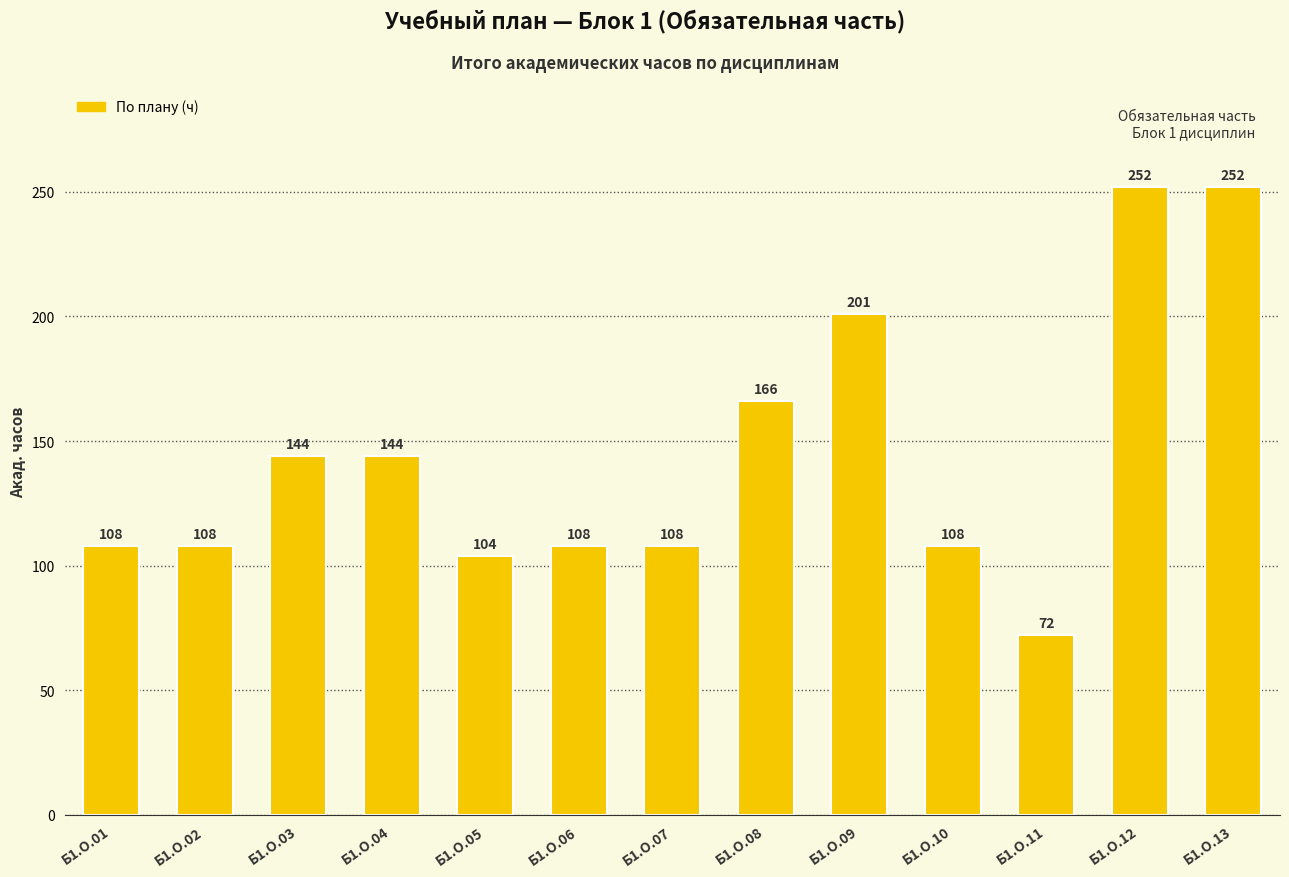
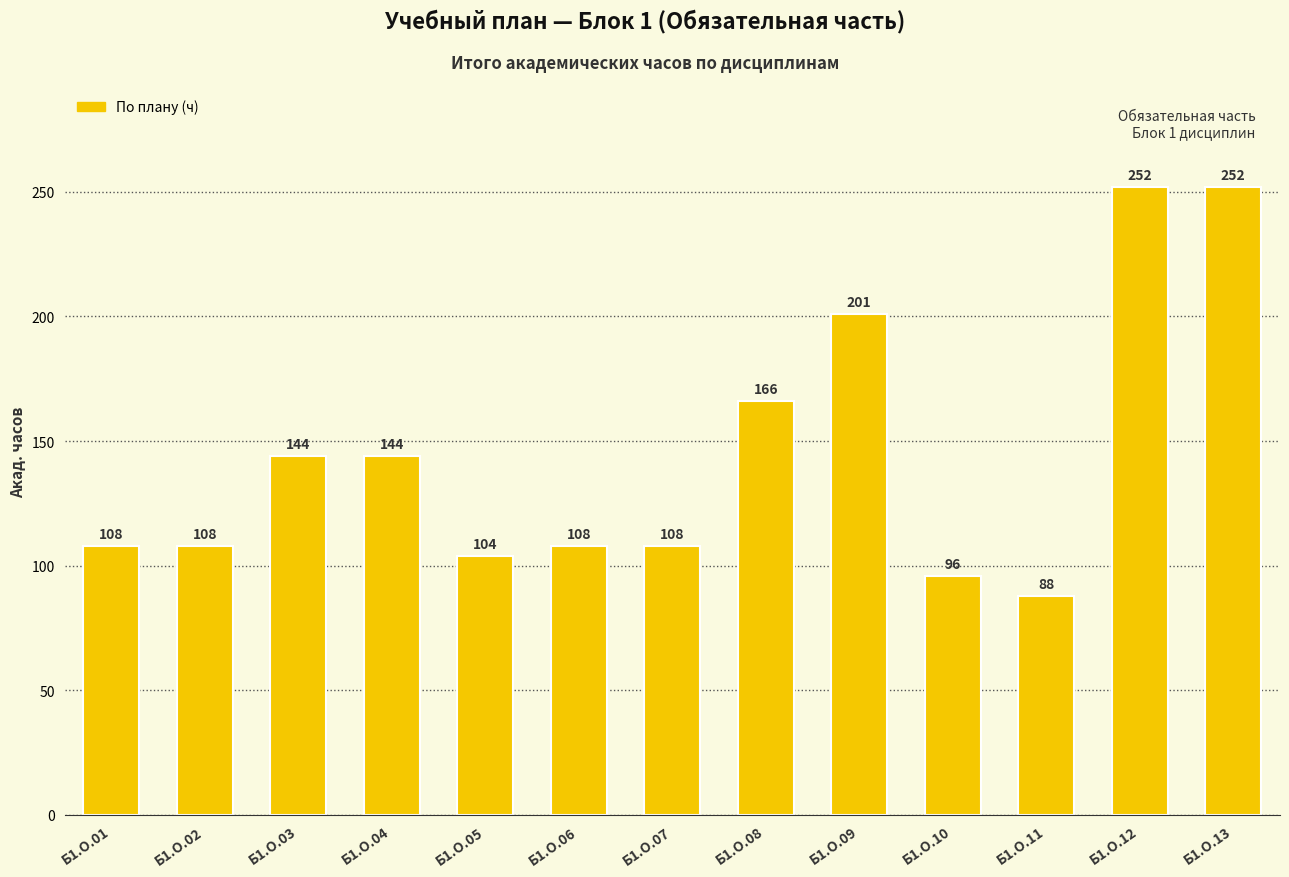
  {
    "Б1.О.01": 108,
    "Б1.О.02": 108,
    "Б1.О.03": 144,
    "Б1.О.04": 144,
    "Б1.О.05": 104,
    "Б1.О.06": 108,
    "Б1.О.07": 108,
    "Б1.О.08": 166,
    "Б1.О.09": 201,
-   "Б1.О.10": 108,
-   "Б1.О.11": 72,
+   "Б1.О.10": 96,
+   "Б1.О.11": 88,
    "Б1.О.12": 252,
    "Б1.О.13": 252
  }
